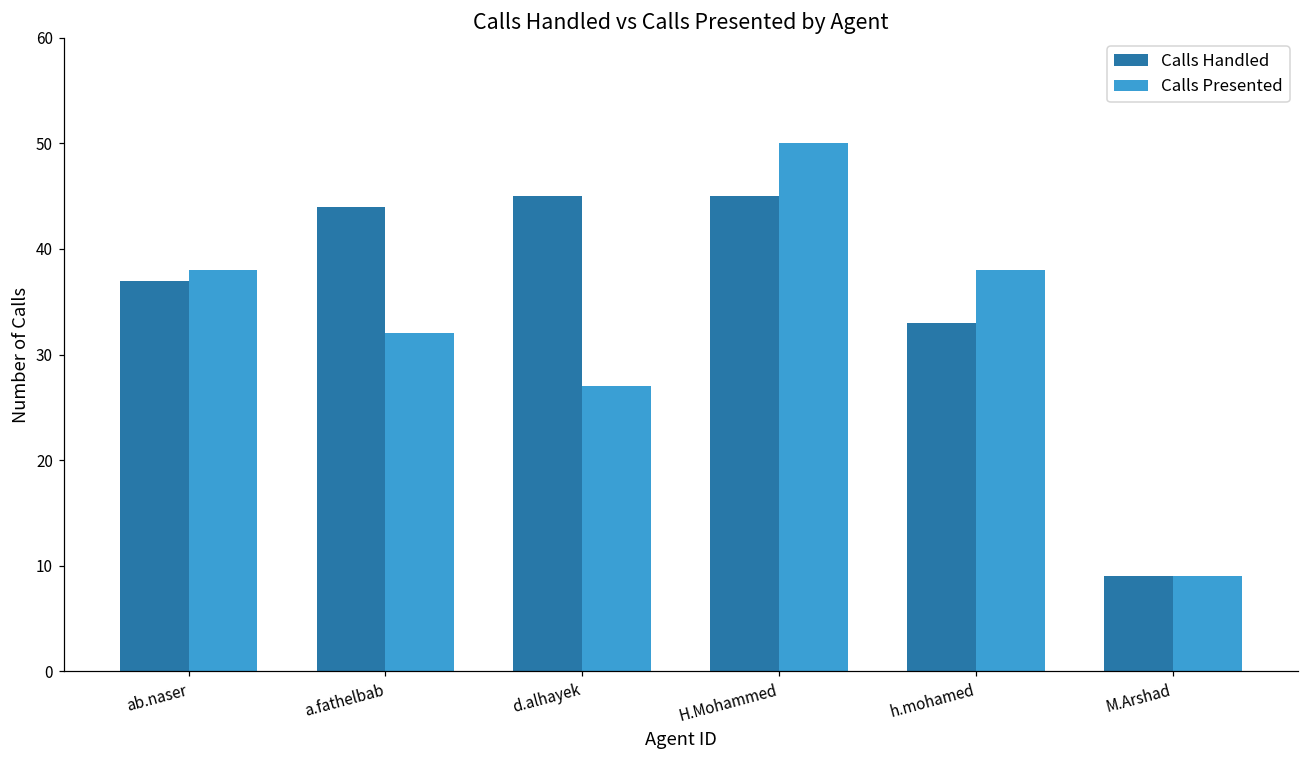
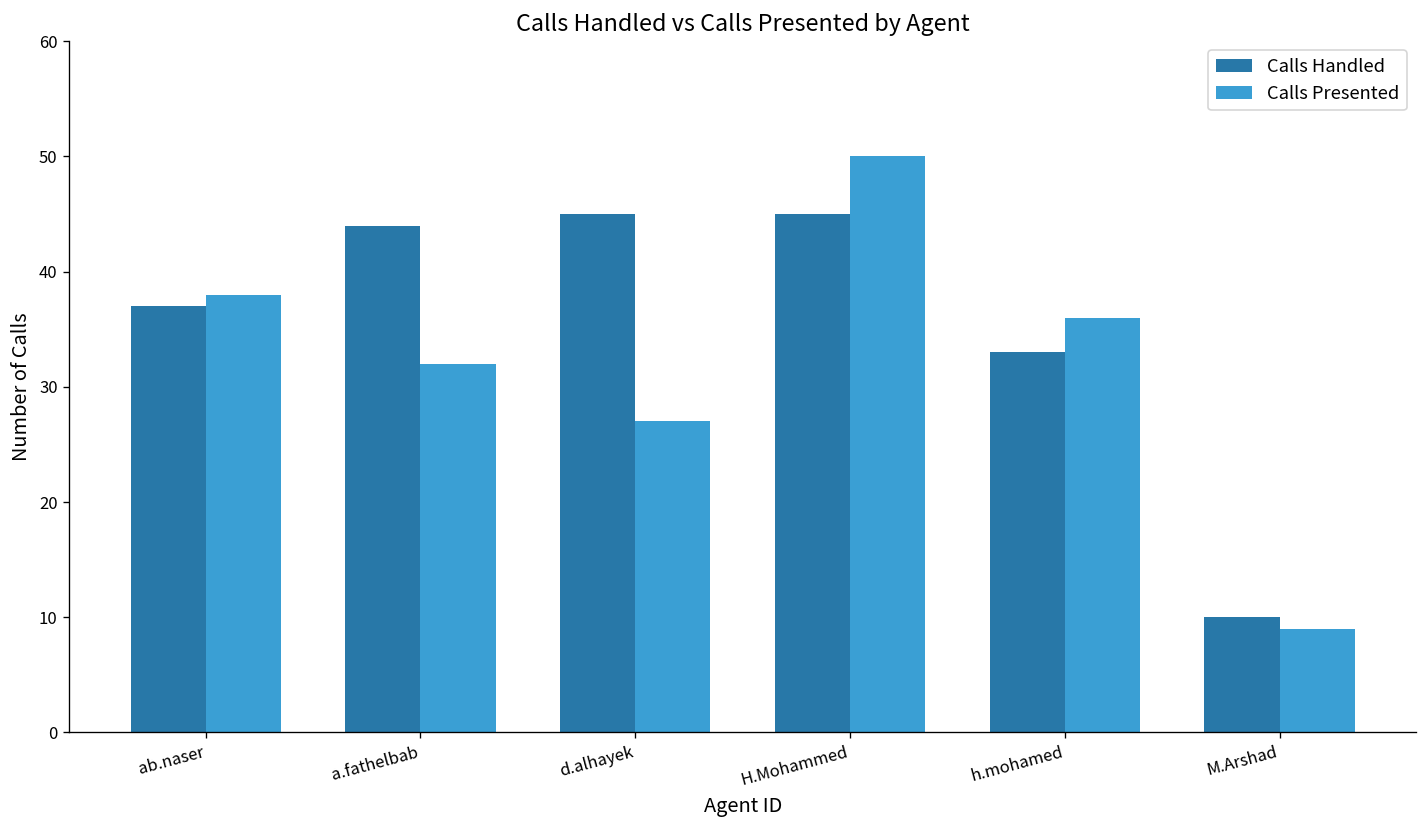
  {
    "Calls Handled": {
      "ab.naser": 37,
      "a.fathelbab": 44,
      "d.alhayek": 45,
      "H.Mohammed": 45,
      "h.mohamed": 33,
-     "M.Arshad": 9
+     "M.Arshad": 10
    },
    "Calls Presented": {
      "ab.naser": 38,
      "a.fathelbab": 32,
      "d.alhayek": 27,
      "H.Mohammed": 50,
-     "h.mohamed": 38,
+     "h.mohamed": 36,
      "M.Arshad": 9
    }
  }
